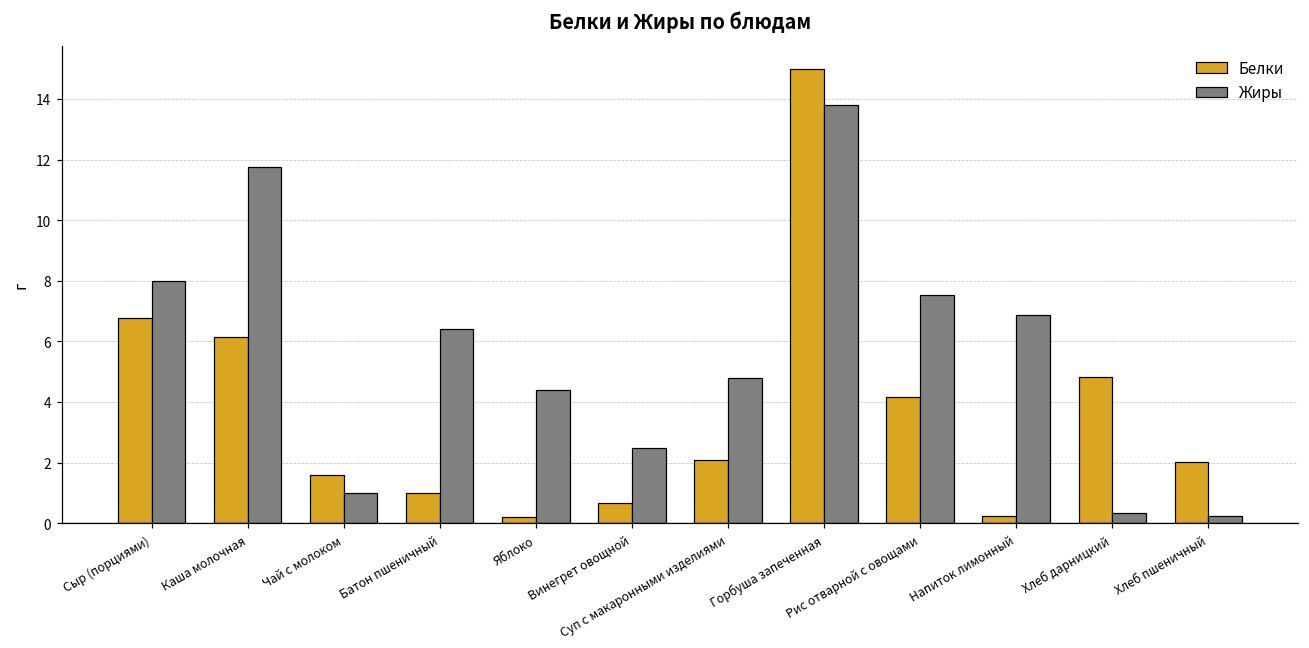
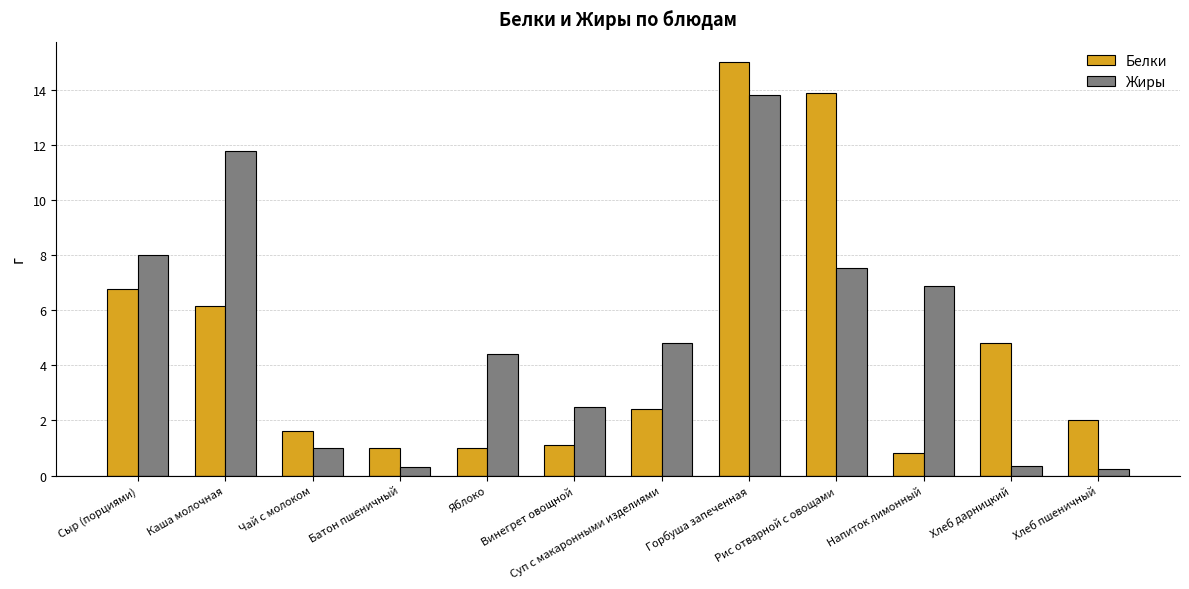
  {
    "Белки": {
      "Сыр (порциями)": 6.8,
      "Каша молочная": 6.1,
      "Чай с молоком": 1.6,
      "Батон пшеничный": 1.0,
-     "Яблоко": 0.2,
-     "Винегрет овощной": 0.7,
-     "Суп с макаронными изделиями": 2.1,
+     "Яблоко": 1.0,
+     "Винегрет овощной": 1.1,
+     "Суп с макаронными изделиями": 2.4,
      "Горбуша запеченная": 15.0,
-     "Рис отварной с овощами": 4.2,
-     "Напиток лимонный": 0.3,
+     "Рис отварной с овощами": 13.9,
+     "Напиток лимонный": 0.8,
      "Хлеб дарницкий": 4.8,
      "Хлеб пшеничный": 2.0
    },
    "Жиры": {
      "Сыр (порциями)": 8.0,
      "Каша молочная": 11.8,
      "Чай с молоком": 1.0,
-     "Батон пшеничный": 6.4,
+     "Батон пшеничный": 0.3,
      "Яблоко": 4.4,
      "Винегрет овощной": 2.5,
      "Суп с макаронными изделиями": 4.8,
      "Горбуша запеченная": 13.8,
      "Рис отварной с овощами": 7.5,
      "Напиток лимонный": 6.9,
      "Хлеб дарницкий": 0.3,
      "Хлеб пшеничный": 0.2
    }
  }
